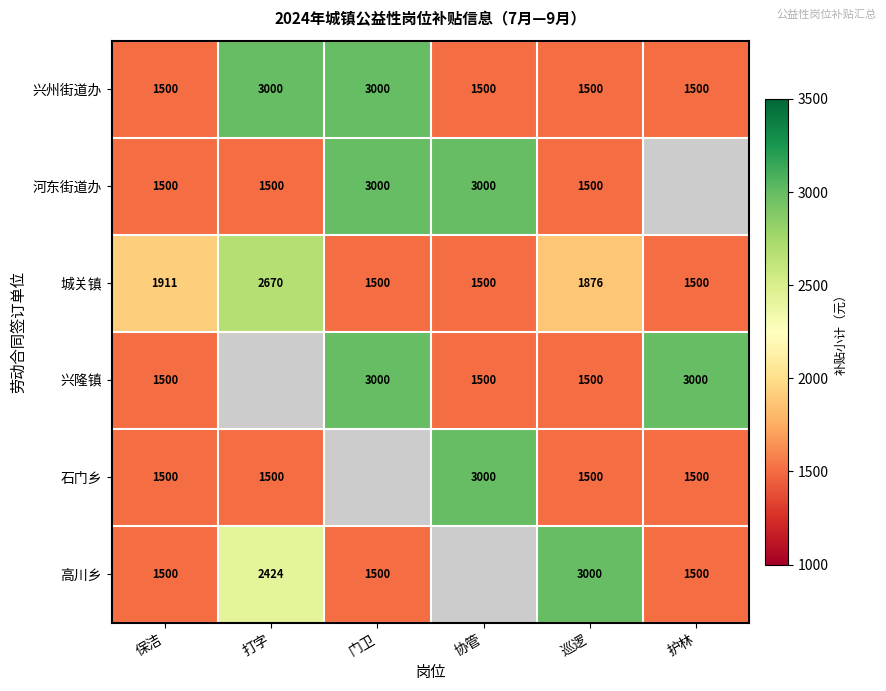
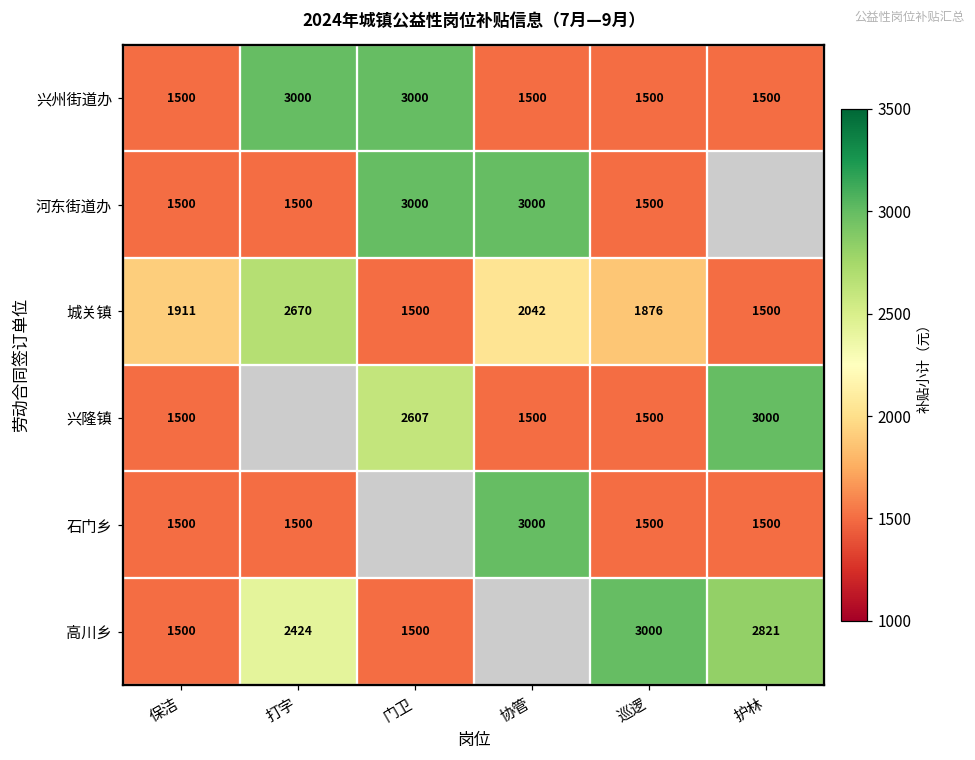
  {
    "兴州街道办": {
      "保洁": 1500,
      "打字": 3000,
      "门卫": 3000,
      "协管": 1500,
      "巡逻": 1500,
      "护林": 1500
    },
    "河东街道办": {
      "保洁": 1500,
      "打字": 1500,
      "门卫": 3000,
      "协管": 3000,
      "巡逻": 1500
    },
    "城关镇": {
      "保洁": 1911,
      "打字": 2670,
      "门卫": 1500,
-     "协管": 1500,
+     "协管": 2042,
      "巡逻": 1876,
      "护林": 1500
    },
    "兴隆镇": {
      "保洁": 1500,
-     "门卫": 3000,
+     "门卫": 2607,
      "协管": 1500,
      "巡逻": 1500,
      "护林": 3000
    },
    "石门乡": {
      "保洁": 1500,
      "打字": 1500,
      "协管": 3000,
      "巡逻": 1500,
      "护林": 1500
    },
    "高川乡": {
      "保洁": 1500,
      "打字": 2424,
      "门卫": 1500,
      "巡逻": 3000,
-     "护林": 1500
+     "护林": 2821
    }
  }
